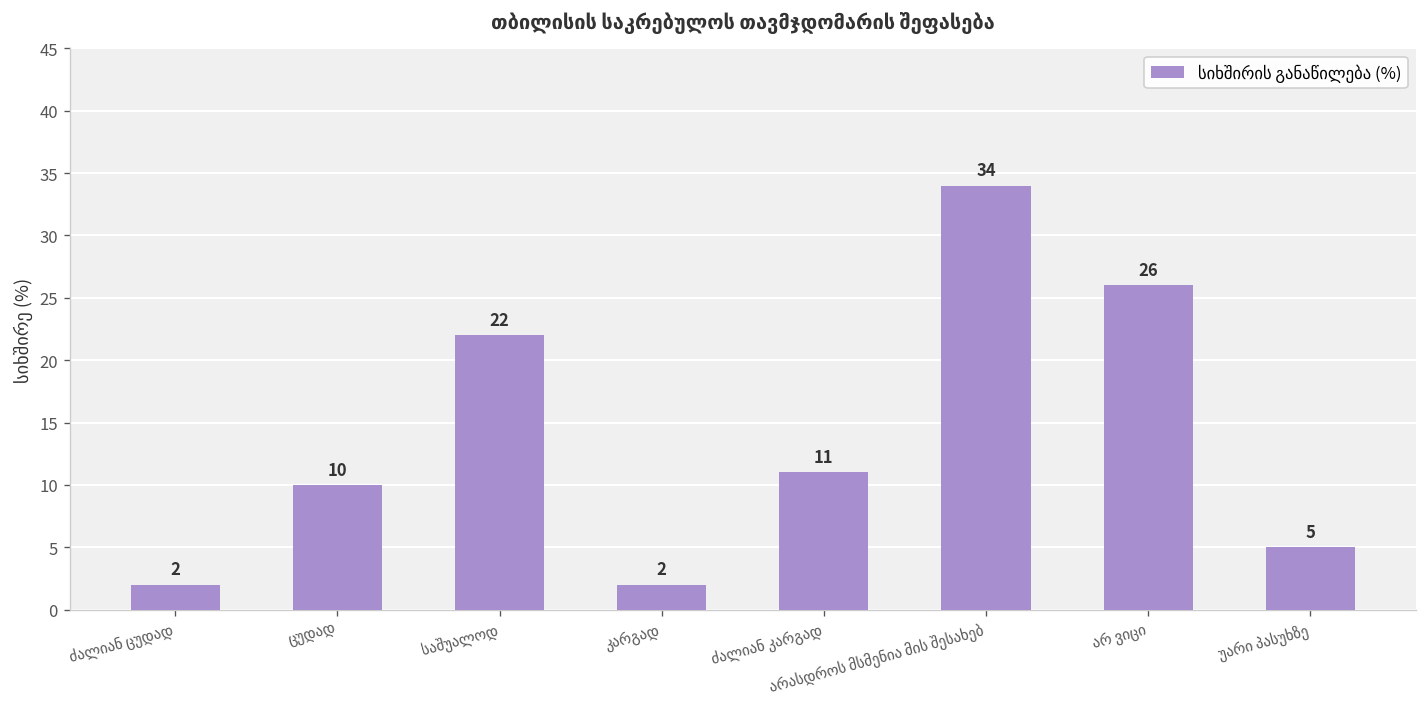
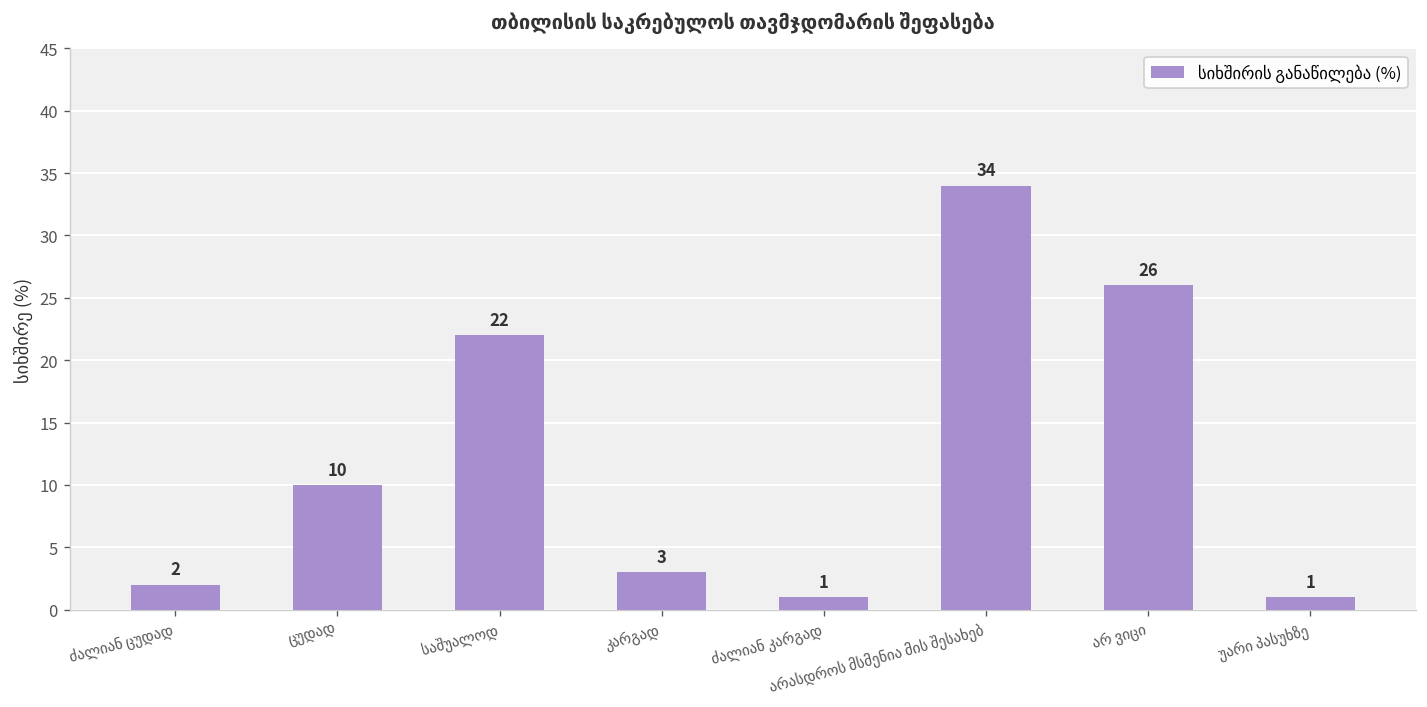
  {
    "ძალიან ცუდად": 2,
    "ცუდად": 10,
    "საშუალოდ": 22,
-   "კარგად": 2,
-   "ძალიან კარგად": 11,
+   "კარგად": 3,
+   "ძალიან კარგად": 1,
    "არასდროს მსმენია მის შესახებ": 34,
    "არ ვიცი": 26,
-   "უარი პასუხზე": 5
+   "უარი პასუხზე": 1
  }
